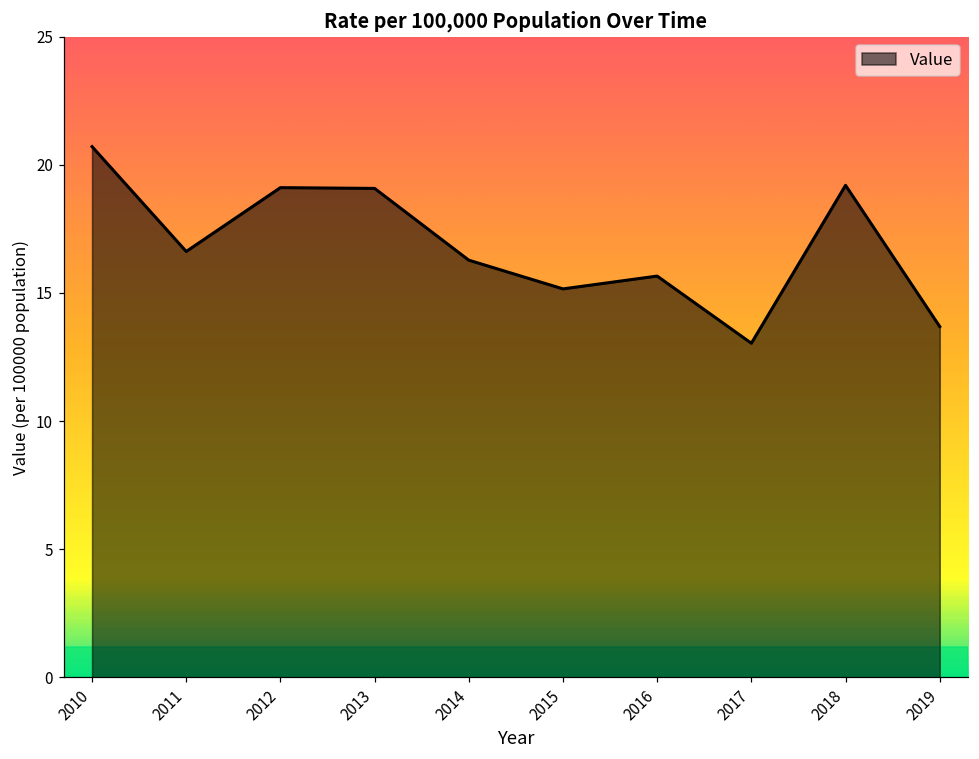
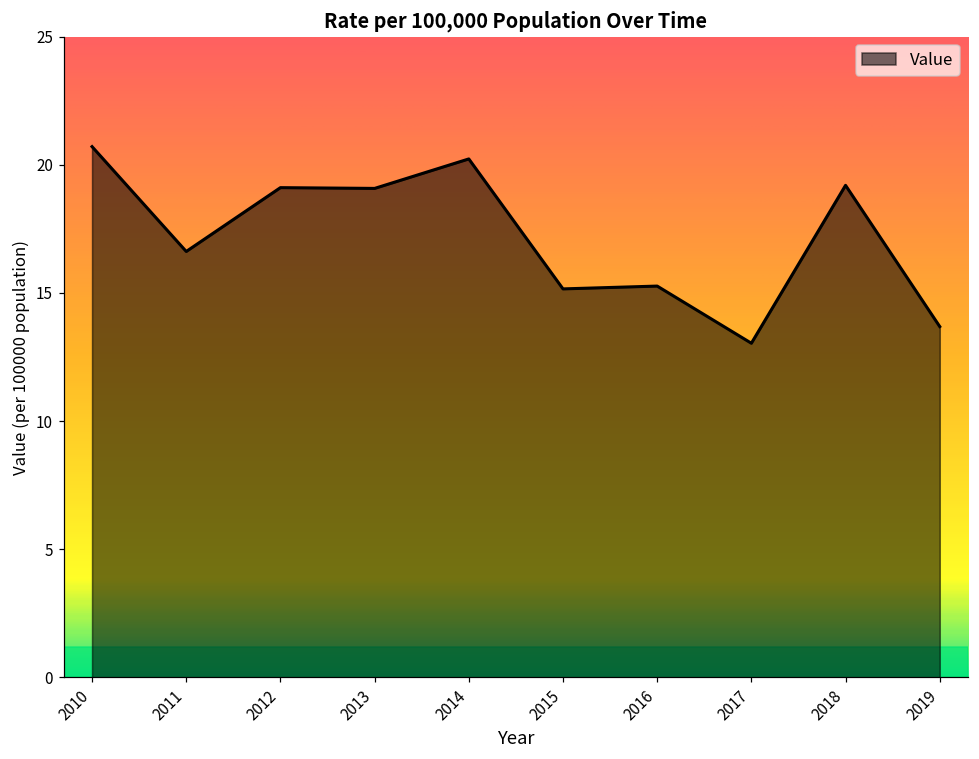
  {
    "2010": 20.7,
    "2011": 16.6,
    "2012": 19.1,
    "2013": 19.1,
-   "2014": 16.3,
+   "2014": 20.2,
    "2015": 15.2,
-   "2016": 15.7,
+   "2016": 15.3,
    "2017": 13.0,
    "2018": 19.2,
    "2019": 13.7
  }
